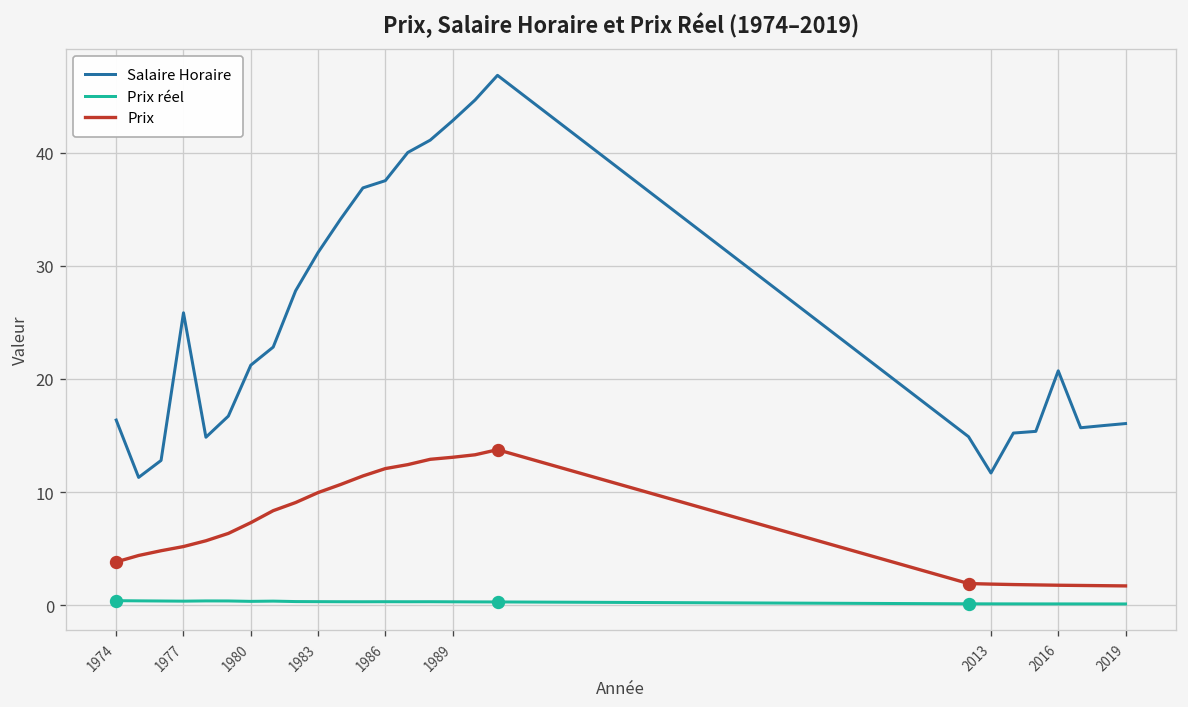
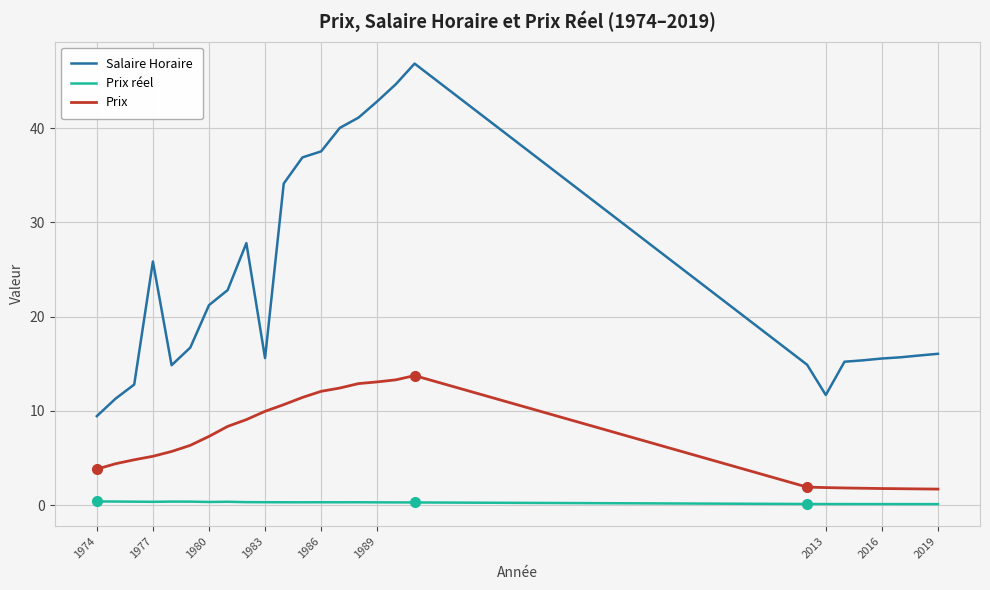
  {
    "Salaire Horaire": {
-     "1974": 16,
+     "1974": 9,
      "1977": 26,
      "1980": 21,
-     "1983": 31,
+     "1983": 16,
      "1986": 38,
      "1989": 43,
      "2013": 12,
-     "2016": 21,
+     "2016": 16,
      "2019": 16
    }
  }
